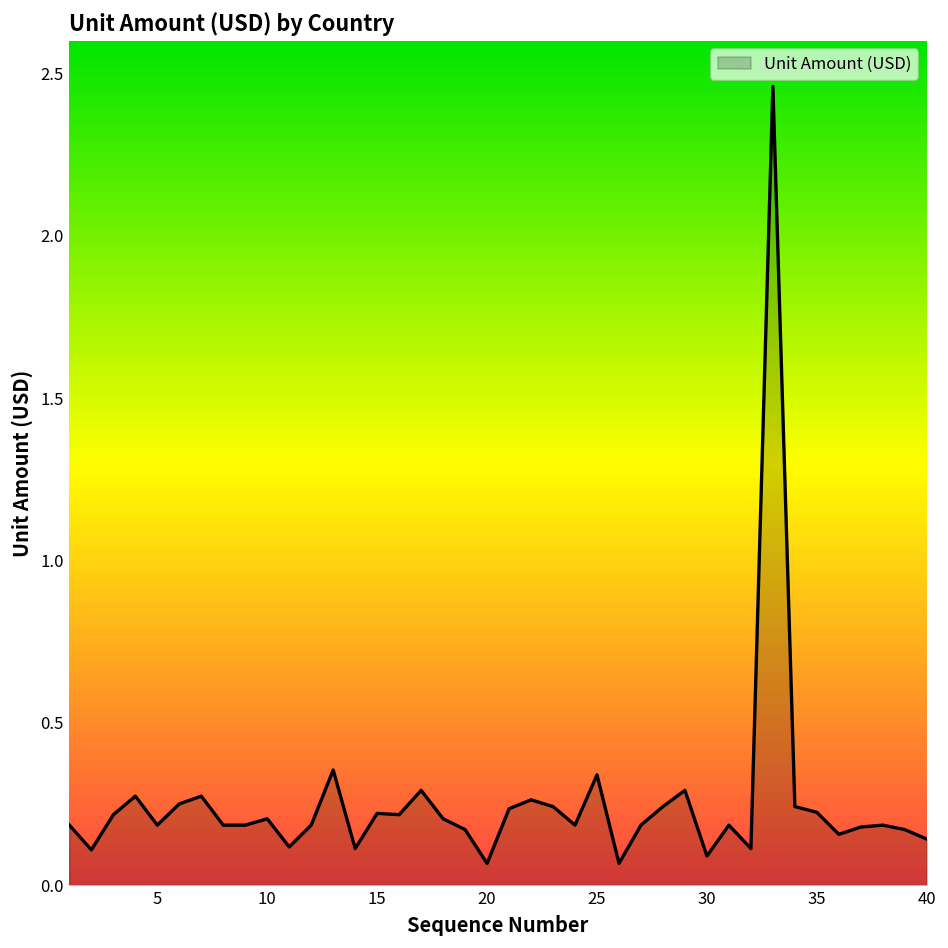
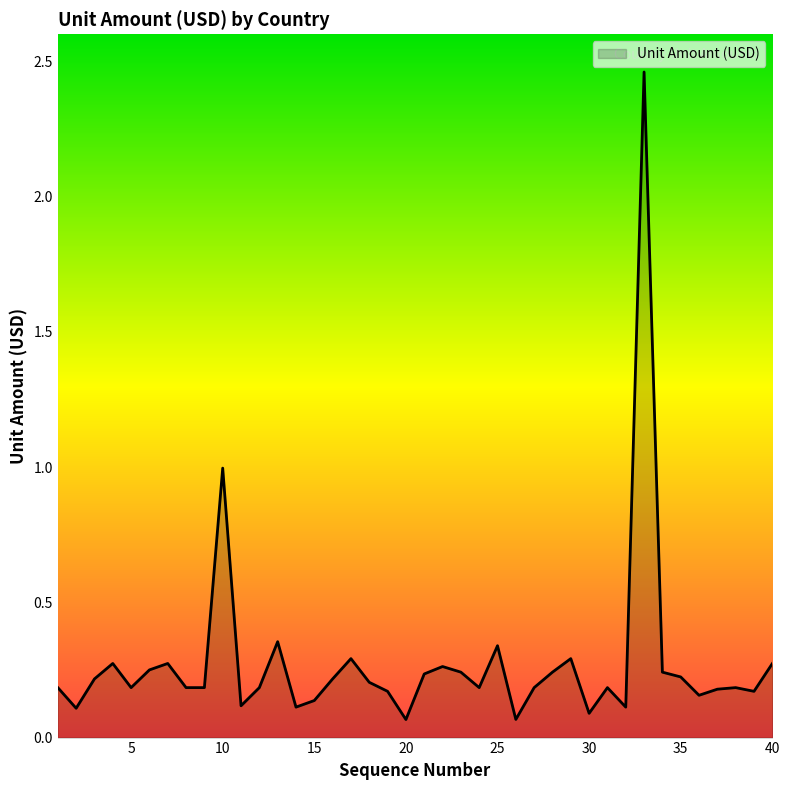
  {
    "5": 0.18,
-   "10": 0.20,
-   "15": 0.22,
+   "10": 1.00,
+   "15": 0.14,
    "20": 0.07,
    "25": 0.34,
    "30": 0.09,
    "35": 0.22,
-   "40": 0.14
+   "40": 0.27
  }
